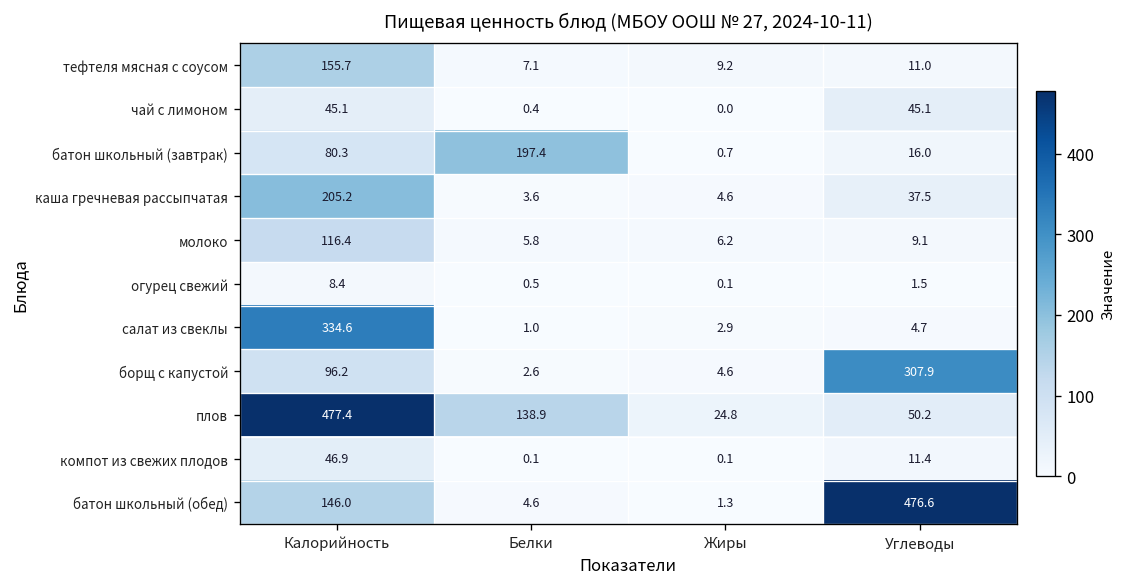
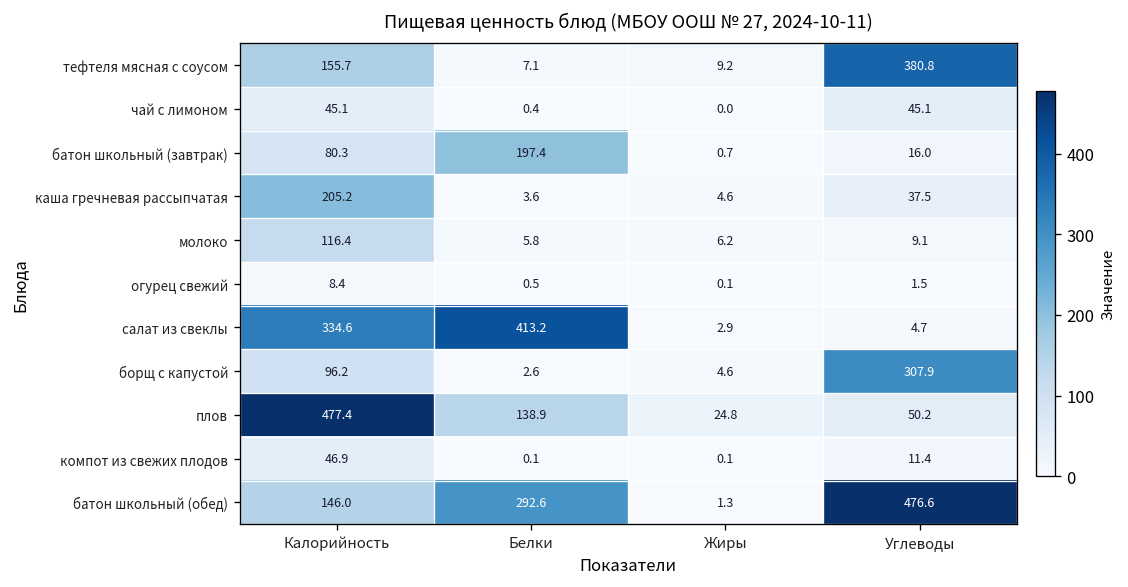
  {
    "тефтеля мясная с соусом": {
      "Калорийность": 155.7,
      "Белки": 7.1,
      "Жиры": 9.2,
-     "Углеводы": 11.0
+     "Углеводы": 380.8
    },
    "чай с лимоном": {
      "Калорийность": 45.1,
      "Белки": 0.4,
      "Жиры": 0.0,
      "Углеводы": 45.1
    },
    "батон школьный (завтрак)": {
      "Калорийность": 80.3,
      "Белки": 197.4,
      "Жиры": 0.7,
      "Углеводы": 16.0
    },
    "каша гречневая рассыпчатая": {
      "Калорийность": 205.2,
      "Белки": 3.6,
      "Жиры": 4.6,
      "Углеводы": 37.5
    },
    "молоко": {
      "Калорийность": 116.4,
      "Белки": 5.8,
      "Жиры": 6.2,
      "Углеводы": 9.1
    },
    "огурец свежий": {
      "Калорийность": 8.4,
      "Белки": 0.5,
      "Жиры": 0.1,
      "Углеводы": 1.5
    },
    "салат из свеклы": {
      "Калорийность": 334.6,
-     "Белки": 1.0,
+     "Белки": 413.2,
      "Жиры": 2.9,
      "Углеводы": 4.7
    },
    "борщ с капустой": {
      "Калорийность": 96.2,
      "Белки": 2.6,
      "Жиры": 4.6,
      "Углеводы": 307.9
    },
    "плов": {
      "Калорийность": 477.4,
      "Белки": 138.9,
      "Жиры": 24.8,
      "Углеводы": 50.2
    },
    "компот из свежих плодов": {
      "Калорийность": 46.9,
      "Белки": 0.1,
      "Жиры": 0.1,
      "Углеводы": 11.4
    },
    "батон школьный (обед)": {
      "Калорийность": 146.0,
-     "Белки": 4.6,
+     "Белки": 292.6,
      "Жиры": 1.3,
      "Углеводы": 476.6
    }
  }
